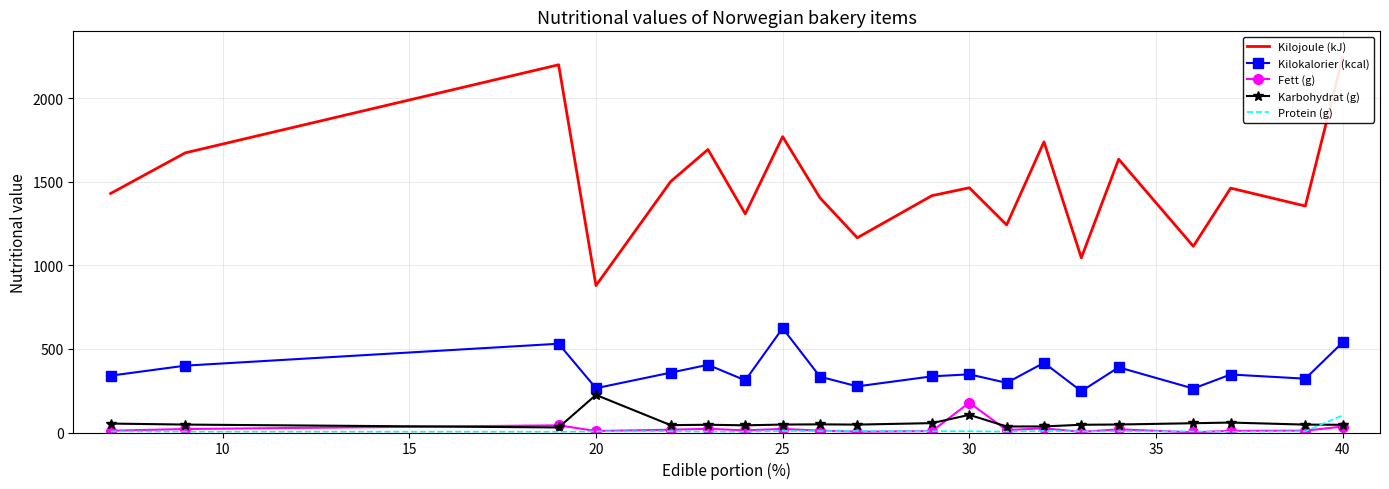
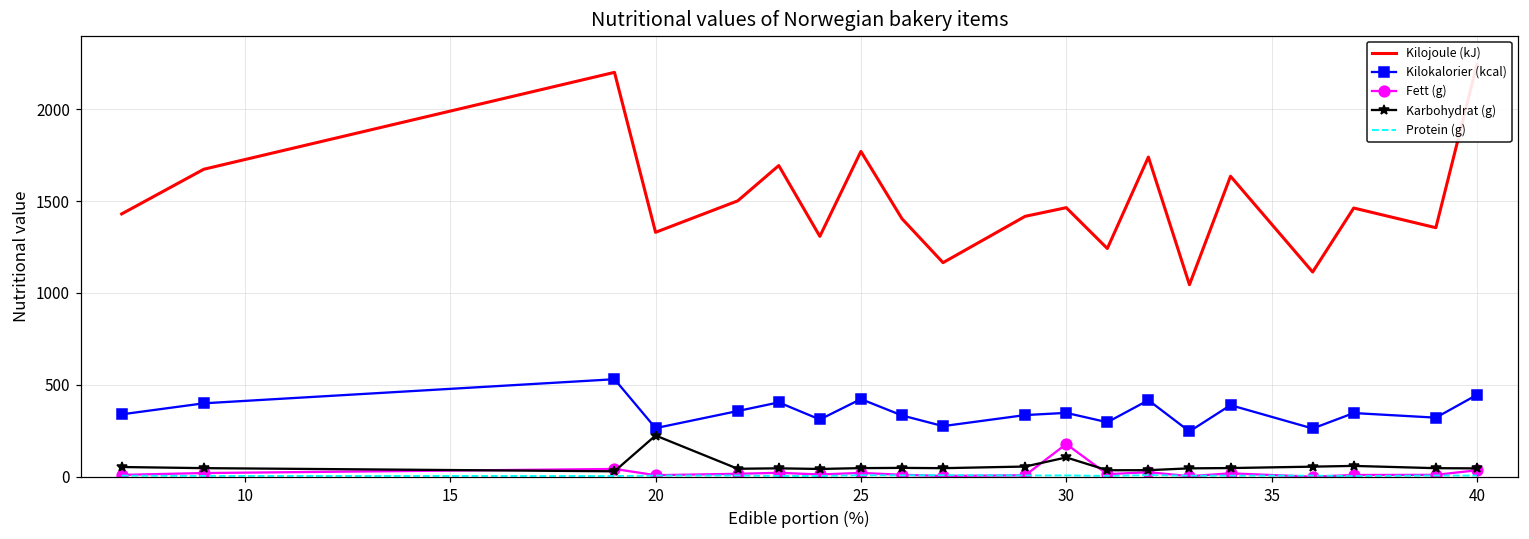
  {
    "Kilojoule (kJ)": {
-     "20": 880,
+     "20": 1330,
      "25": 1770,
      "30": 1460
    },
    "Kilokalorier (kcal)": {
      "20": 270,
-     "25": 620,
+     "25": 420,
      "30": 350,
-     "40": 540
+     "40": 450
    },
    "Fett (g)": {
      "30": 180
    },
    "Karbohydrat (g)": {
      "20": 220,
      "25": 50,
      "30": 110
    },
    "Protein (g)": {
      "30": 10,
-     "40": 100
+     "40": 10
    }
  }
